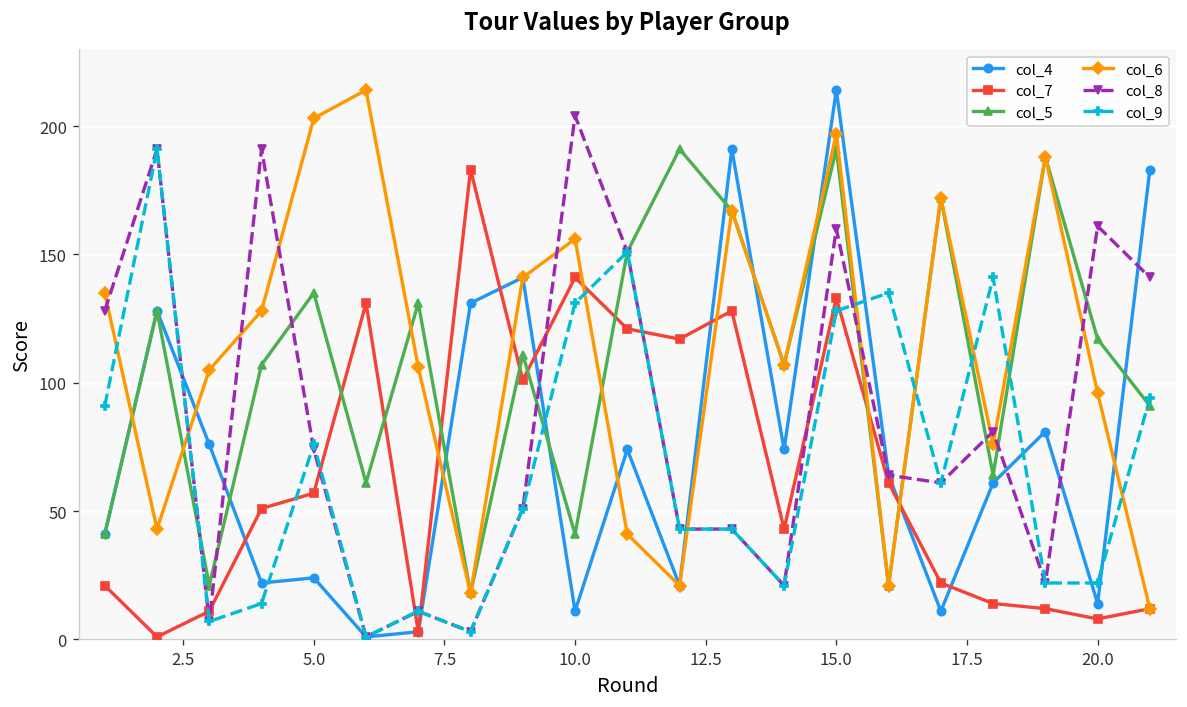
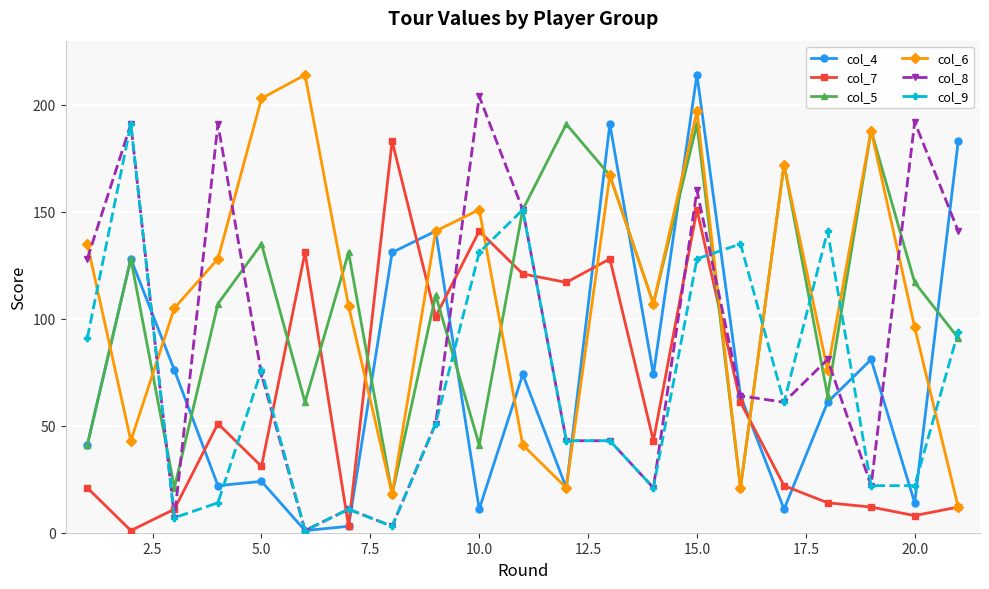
  {
    "col_7": {
-     "5.0": 57,
+     "5.0": 31,
      "10.0": 141,
-     "15.0": 133,
+     "15.0": 151,
      "20.0": 8
    },
    "col_5": {
      "5.0": 135,
      "10.0": 41,
      "15.0": 191,
      "20.0": 117
    },
    "col_6": {
      "5.0": 203,
-     "10.0": 156,
+     "10.0": 151,
      "15.0": 197,
      "20.0": 96
    },
    "col_8": {
      "5.0": 74,
      "10.0": 204,
      "15.0": 160,
-     "20.0": 161
+     "20.0": 192
    }
  }
